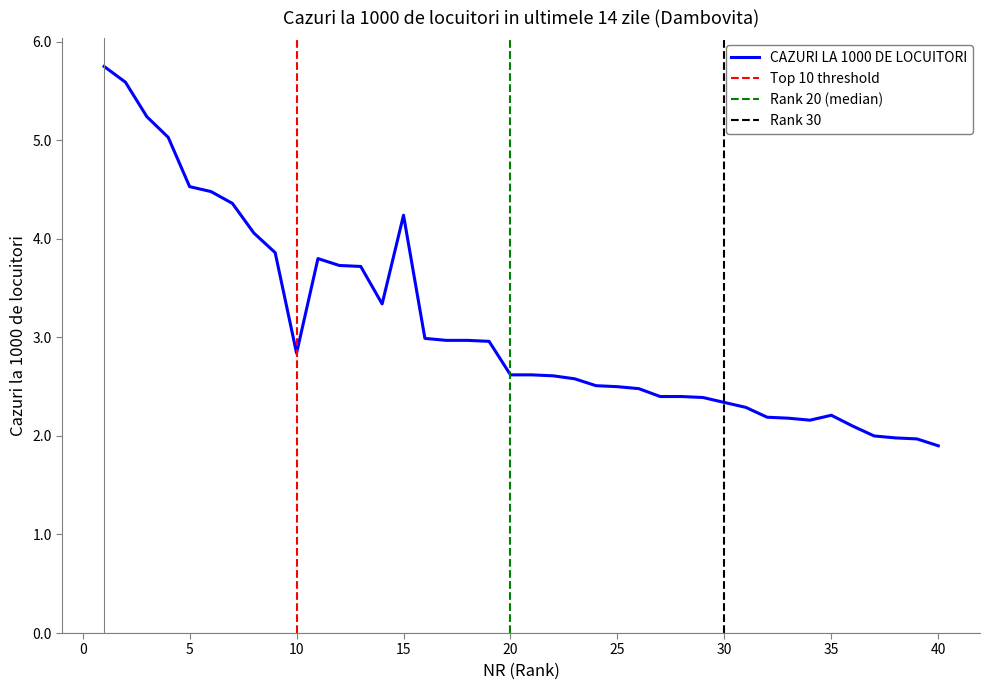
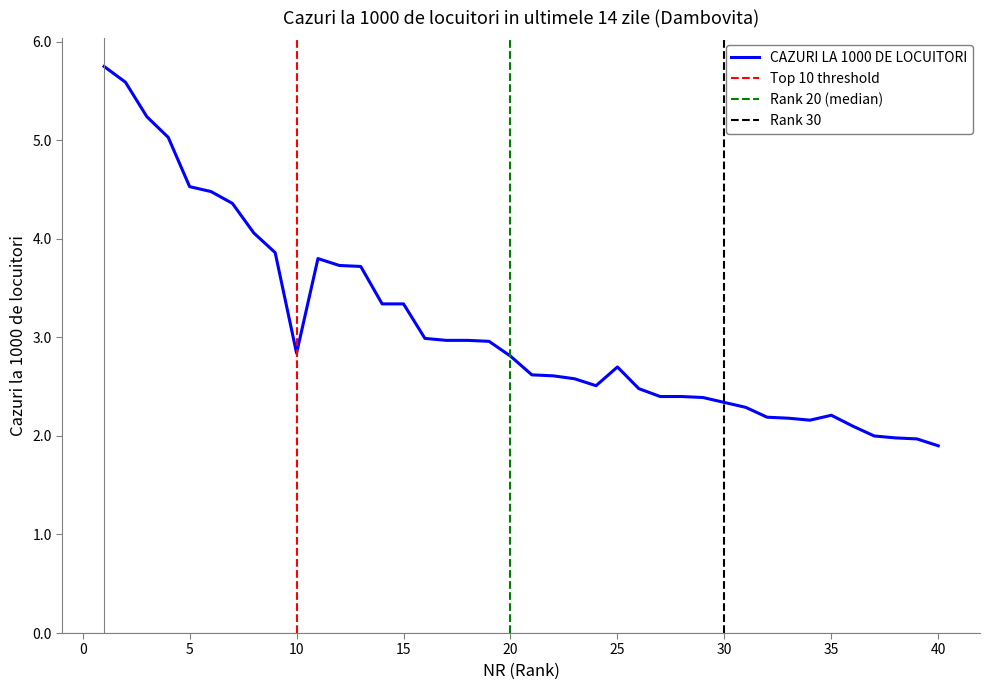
  {
    "5": 4.5,
    "10": 2.8,
-   "15": 4.2,
-   "20": 2.6,
-   "25": 2.5,
+   "15": 3.3,
+   "20": 2.8,
+   "25": 2.7,
    "30": 2.3,
    "35": 2.2,
    "40": 1.9
  }
